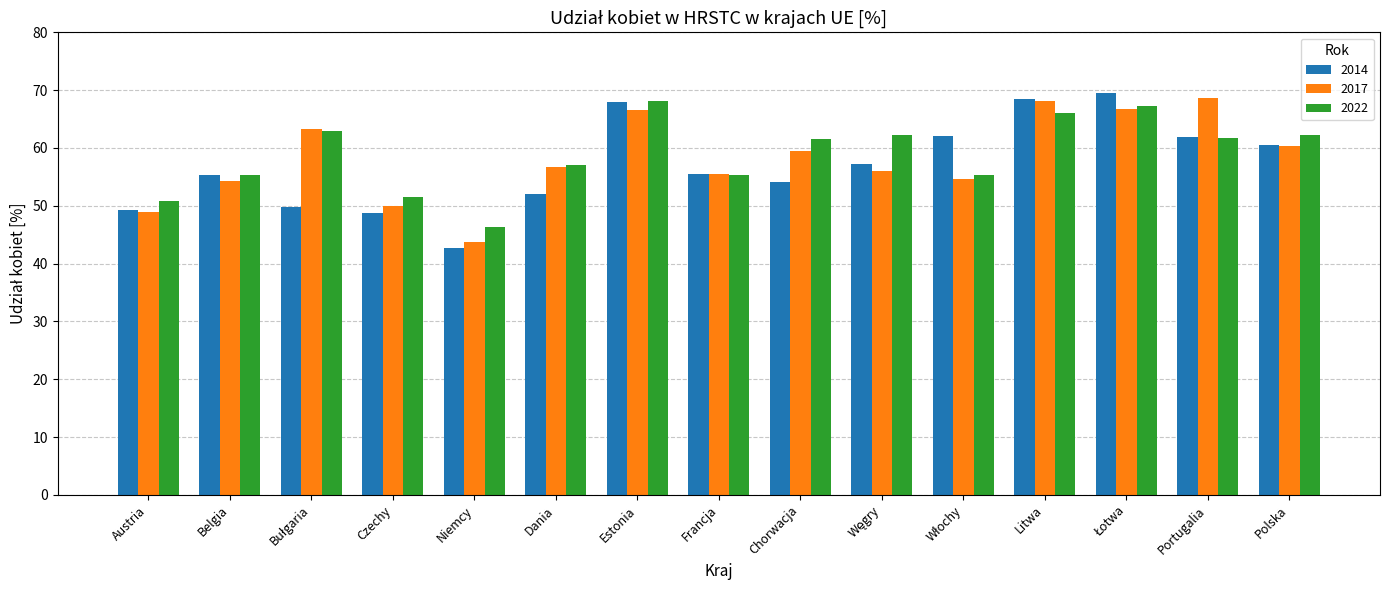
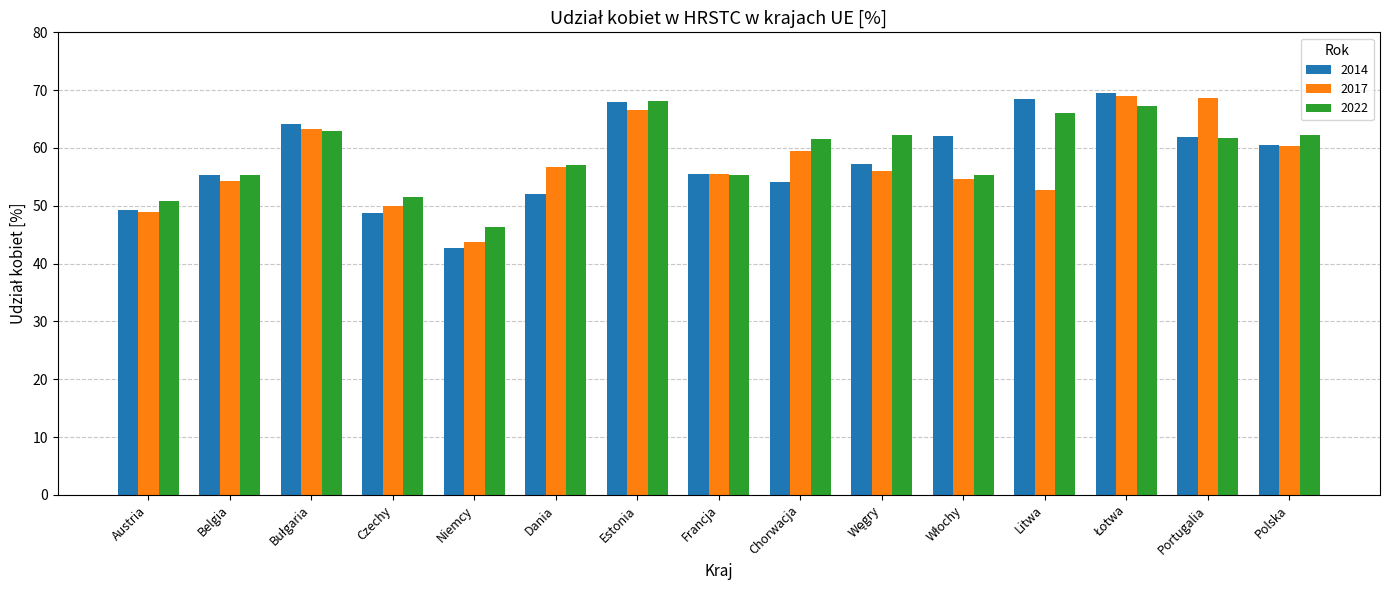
  {
    "2014": {
      "Austria": 49,
      "Belgia": 55,
-     "Bułgaria": 50,
+     "Bułgaria": 64,
      "Czechy": 49,
      "Niemcy": 43,
      "Dania": 52,
      "Estonia": 68,
      "Francja": 56,
      "Chorwacja": 54,
      "Węgry": 57,
      "Włochy": 62,
      "Litwa": 69,
      "Łotwa": 70,
      "Portugalia": 62,
      "Polska": 61
    },
    "2017": {
      "Austria": 49,
      "Belgia": 54,
      "Bułgaria": 63,
      "Czechy": 50,
      "Niemcy": 44,
      "Dania": 57,
      "Estonia": 67,
      "Francja": 56,
      "Chorwacja": 60,
      "Węgry": 56,
      "Włochy": 55,
-     "Litwa": 68,
-     "Łotwa": 67,
+     "Litwa": 53,
+     "Łotwa": 69,
      "Portugalia": 69,
      "Polska": 60
    },
    "2022": {
      "Austria": 51,
      "Belgia": 55,
      "Bułgaria": 63,
      "Czechy": 52,
      "Niemcy": 46,
      "Dania": 57,
      "Estonia": 68,
      "Francja": 55,
      "Chorwacja": 62,
      "Węgry": 62,
      "Włochy": 55,
      "Litwa": 66,
      "Łotwa": 67,
      "Portugalia": 62,
      "Polska": 62
    }
  }
